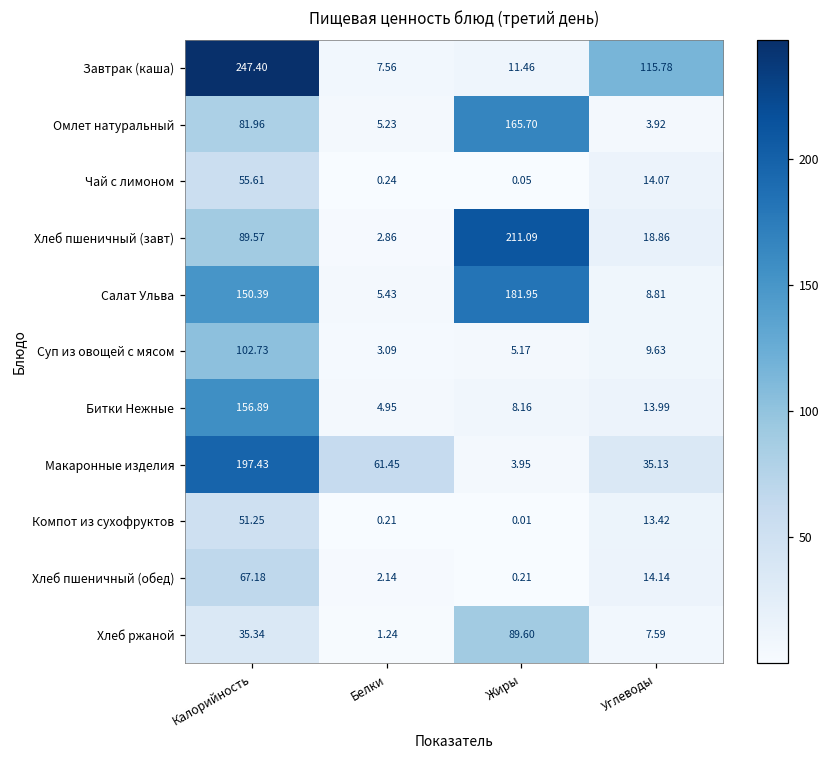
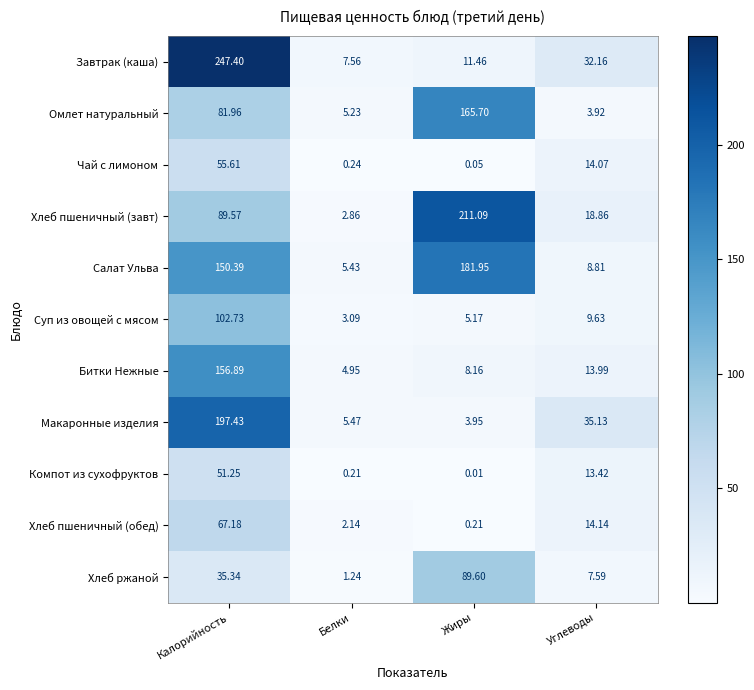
  {
    "Завтрак (каша)": {
      "Калорийность": 247.40,
      "Белки": 7.56,
      "Жиры": 11.46,
-     "Углеводы": 115.78
+     "Углеводы": 32.16
    },
    "Омлет натуральный": {
      "Калорийность": 81.96,
      "Белки": 5.23,
      "Жиры": 165.70,
      "Углеводы": 3.92
    },
    "Чай с лимоном": {
      "Калорийность": 55.61,
      "Белки": 0.24,
      "Жиры": 0.05,
      "Углеводы": 14.07
    },
    "Хлеб пшеничный (завт)": {
      "Калорийность": 89.57,
      "Белки": 2.86,
      "Жиры": 211.09,
      "Углеводы": 18.86
    },
    "Салат Ульва": {
      "Калорийность": 150.39,
      "Белки": 5.43,
      "Жиры": 181.95,
      "Углеводы": 8.81
    },
    "Суп из овощей с мясом": {
      "Калорийность": 102.73,
      "Белки": 3.09,
      "Жиры": 5.17,
      "Углеводы": 9.63
    },
    "Битки Нежные": {
      "Калорийность": 156.89,
      "Белки": 4.95,
      "Жиры": 8.16,
      "Углеводы": 13.99
    },
    "Макаронные изделия": {
      "Калорийность": 197.43,
-     "Белки": 61.45,
+     "Белки": 5.47,
      "Жиры": 3.95,
      "Углеводы": 35.13
    },
    "Компот из сухофруктов": {
      "Калорийность": 51.25,
      "Белки": 0.21,
      "Жиры": 0.01,
      "Углеводы": 13.42
    },
    "Хлеб пшеничный (обед)": {
      "Калорийность": 67.18,
      "Белки": 2.14,
      "Жиры": 0.21,
      "Углеводы": 14.14
    },
    "Хлеб ржаной": {
      "Калорийность": 35.34,
      "Белки": 1.24,
      "Жиры": 89.60,
      "Углеводы": 7.59
    }
  }
